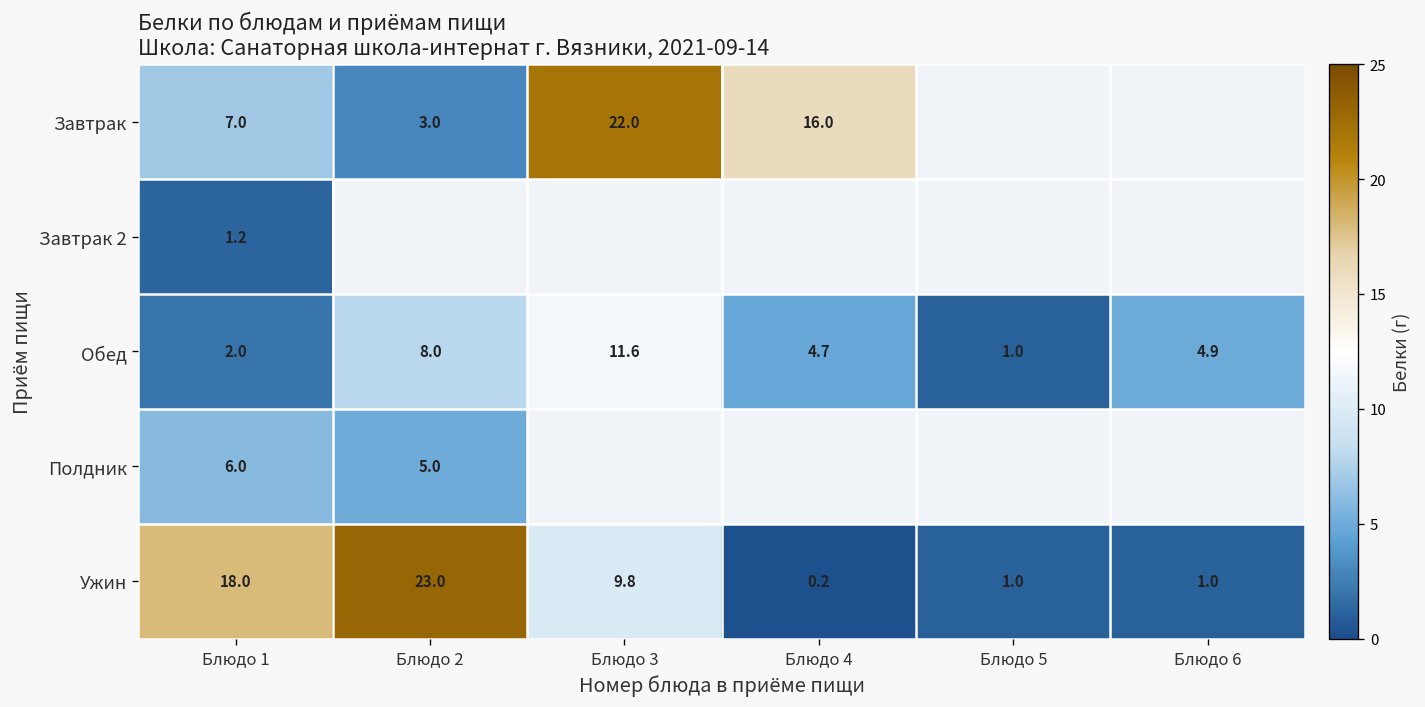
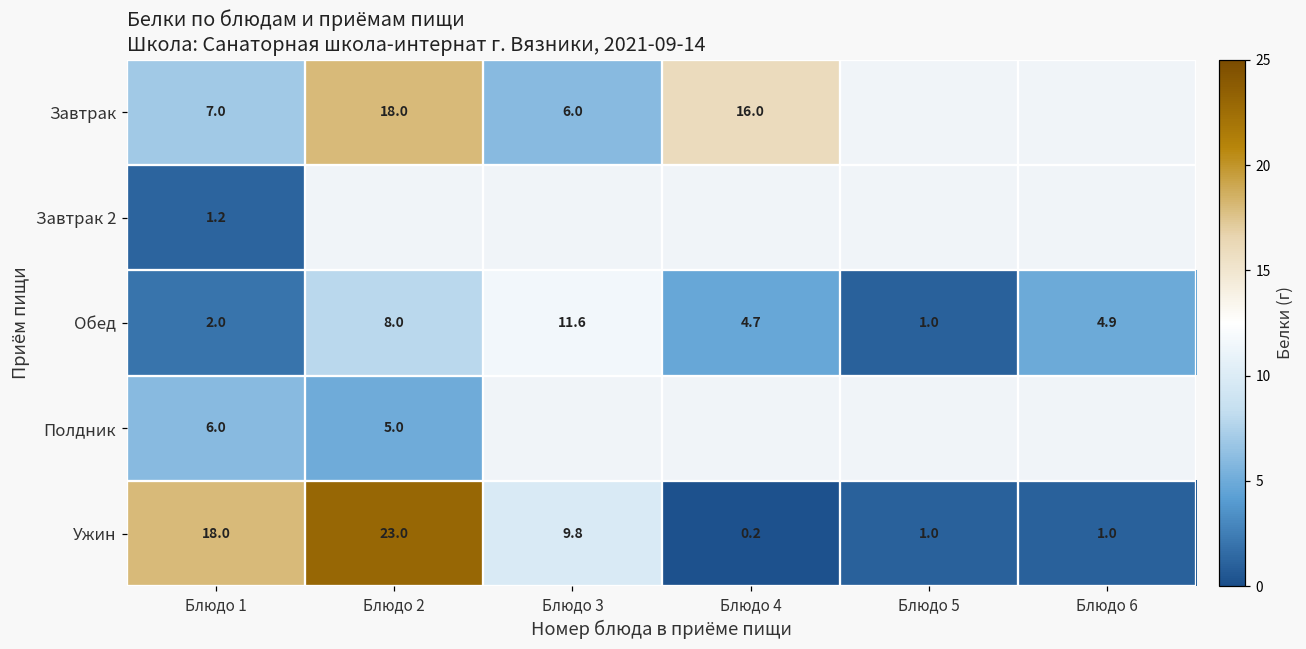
  {
    "Завтрак": {
      "Блюдо 1": 7.0,
-     "Блюдо 2": 3.0,
-     "Блюдо 3": 22.0,
+     "Блюдо 2": 18.0,
+     "Блюдо 3": 6.0,
      "Блюдо 4": 16.0
    },
    "Завтрак 2": {
      "Блюдо 1": 1.2
    },
    "Обед": {
      "Блюдо 1": 2.0,
      "Блюдо 2": 8.0,
      "Блюдо 3": 11.6,
      "Блюдо 4": 4.7,
      "Блюдо 5": 1.0,
      "Блюдо 6": 4.9
    },
    "Полдник": {
      "Блюдо 1": 6.0,
      "Блюдо 2": 5.0
    },
    "Ужин": {
      "Блюдо 1": 18.0,
      "Блюдо 2": 23.0,
      "Блюдо 3": 9.8,
      "Блюдо 4": 0.2,
      "Блюдо 5": 1.0,
      "Блюдо 6": 1.0
    }
  }
